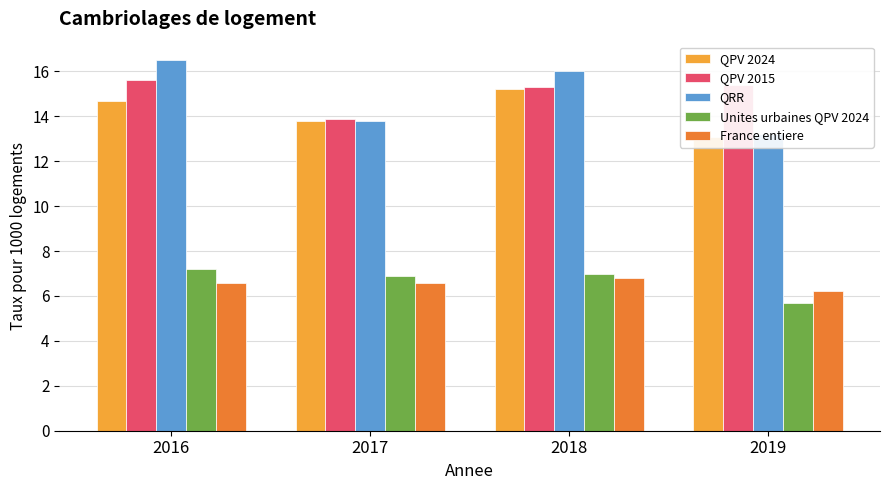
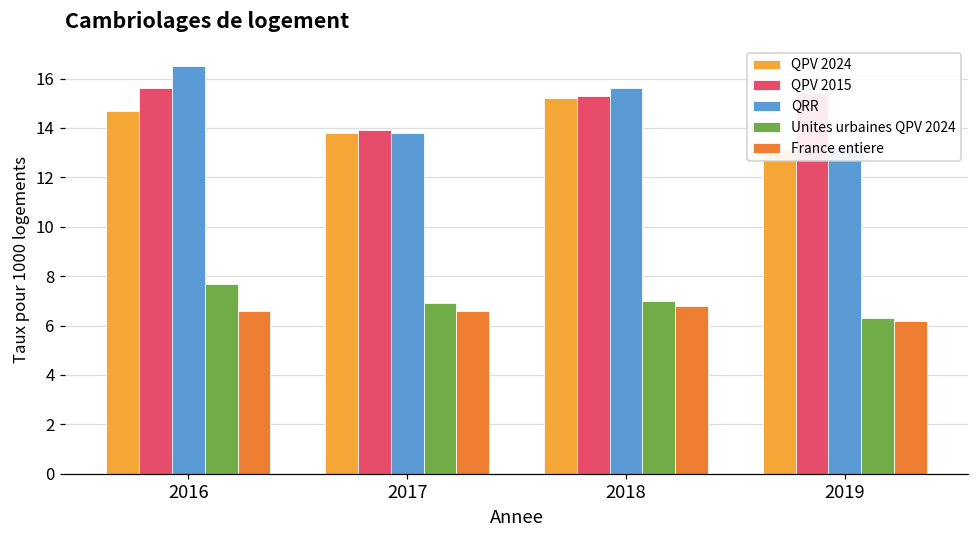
  {
    "QPV 2015": {
      "2016": 15.6,
      "2017": 13.9,
      "2018": 15.3
    },
    "QRR": {
      "2016": 16.5,
      "2017": 13.8,
-     "2018": 16.0
+     "2018": 15.6
    },
    "Unites urbaines QPV 2024": {
-     "2016": 7.2,
+     "2016": 7.7,
      "2017": 6.9,
      "2018": 7.0,
-     "2019": 5.7
+     "2019": 6.3
    }
  }
